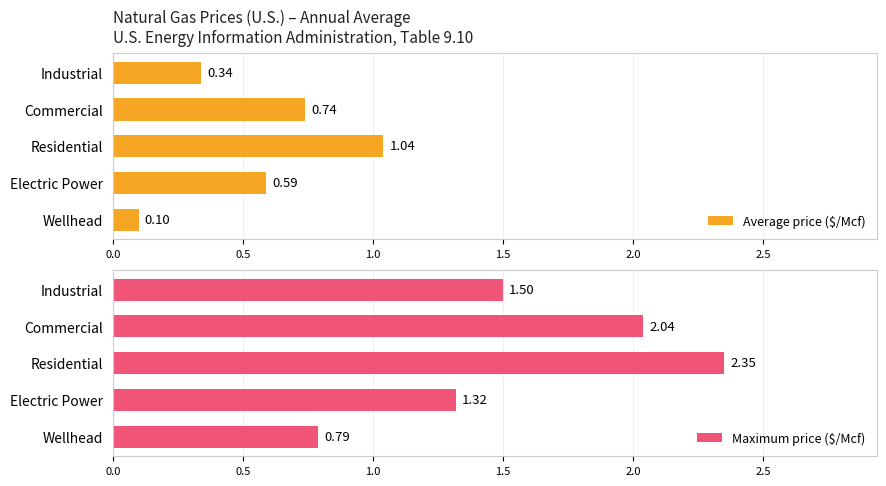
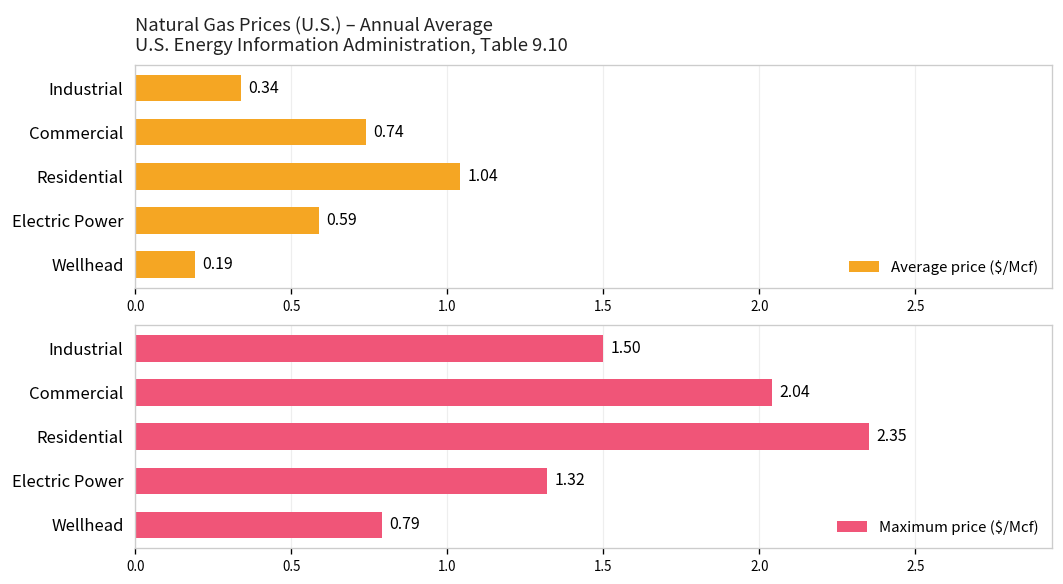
  {
    "Natural Gas Prices (U.S.) – Annual Average U.S. Energy Information Administration, Table 9.10": {
      "Industrial": 0.34,
      "Commercial": 0.74,
      "Residential": 1.04,
      "Electric Power": 0.59,
-     "Wellhead": 0.10
+     "Wellhead": 0.19
    }
  }
